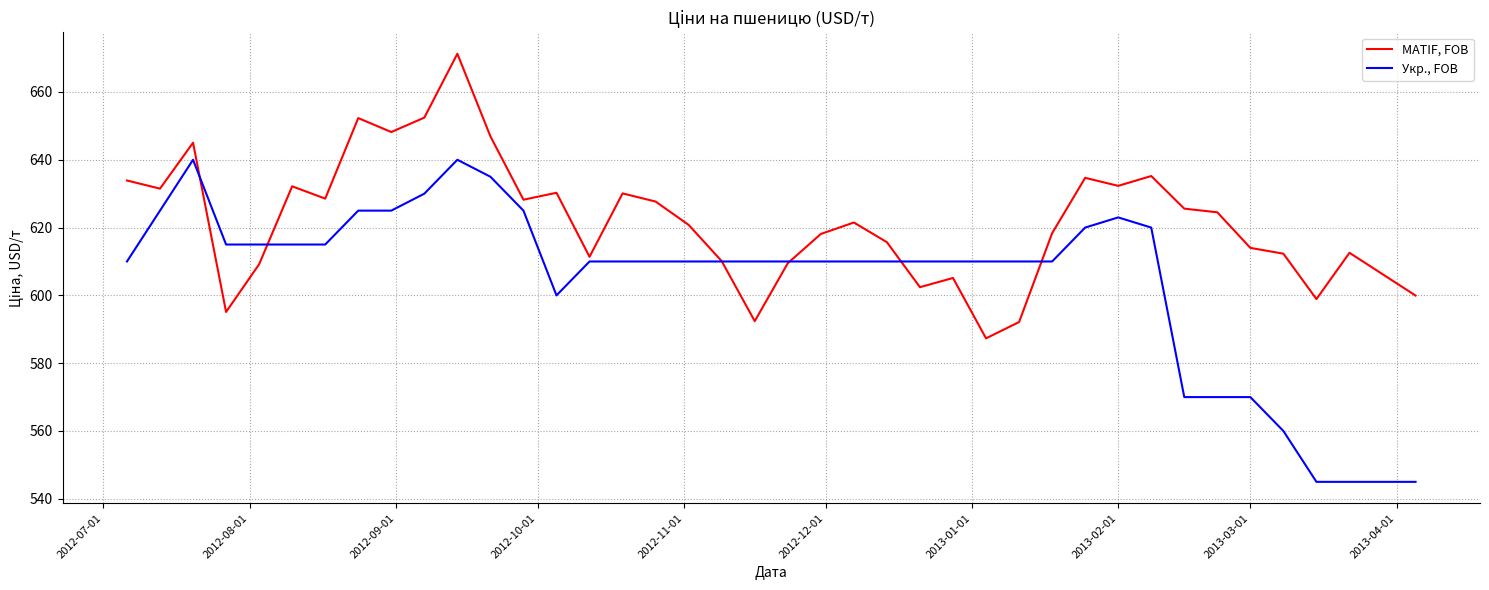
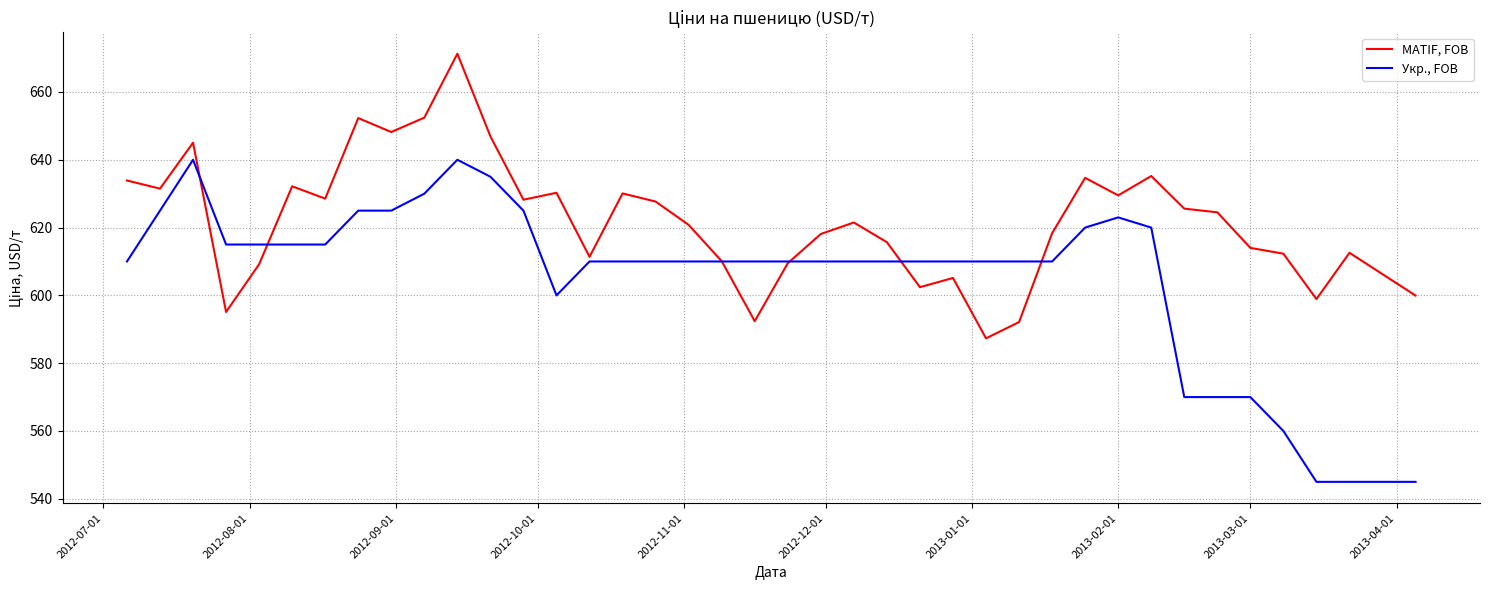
  {
    "MATIF, FOB": {
-     "2013-02-01": 632,
+     "2013-02-01": 629,
      "2013-03-01": 614
    },
    "Укр., FOB": {
      "2013-02-01": 623,
      "2013-03-01": 570
    }
  }
